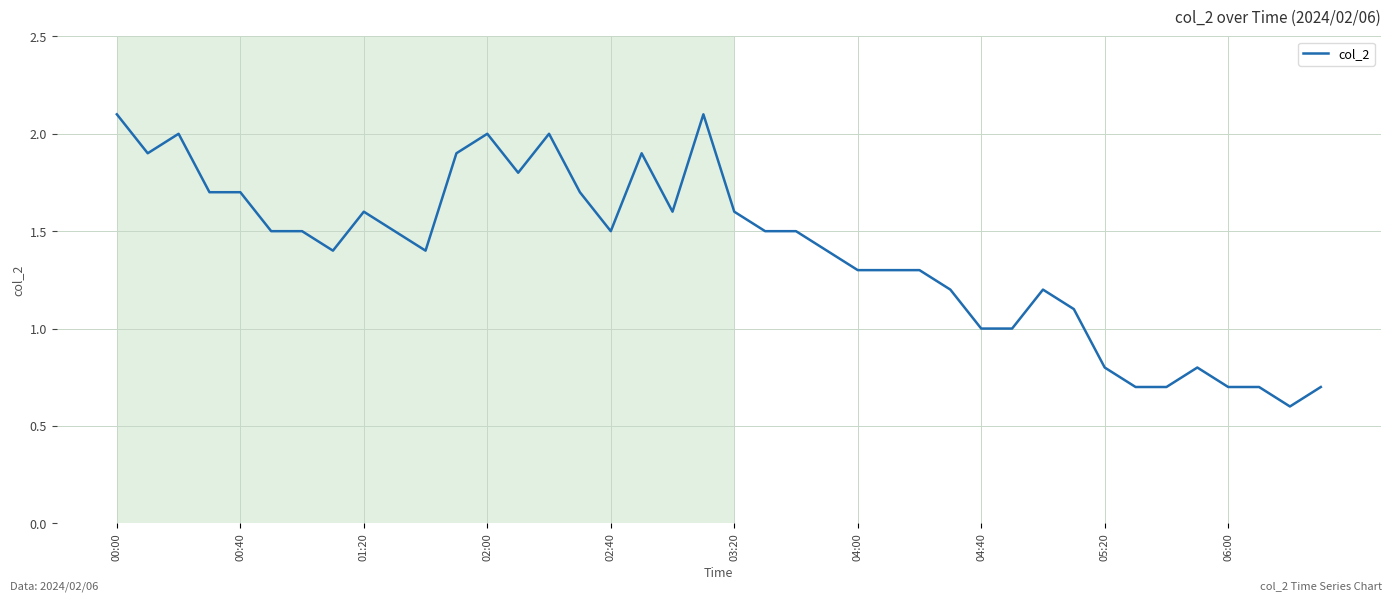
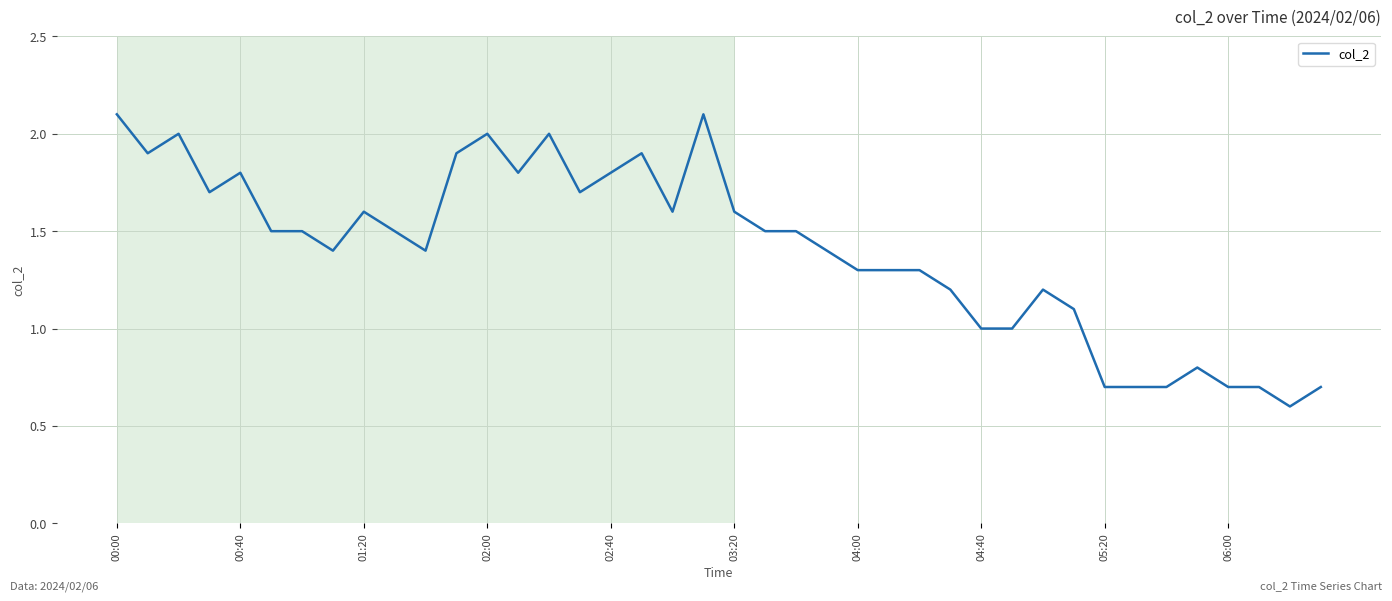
  {
    "00:00": 2.1,
-   "00:40": 1.7,
+   "00:40": 1.8,
    "01:20": 1.6,
    "02:00": 2.0,
-   "02:40": 1.5,
+   "02:40": 1.8,
    "03:20": 1.6,
    "04:00": 1.3,
    "04:40": 1.0,
-   "05:20": 0.8,
+   "05:20": 0.7,
    "06:00": 0.7
  }
